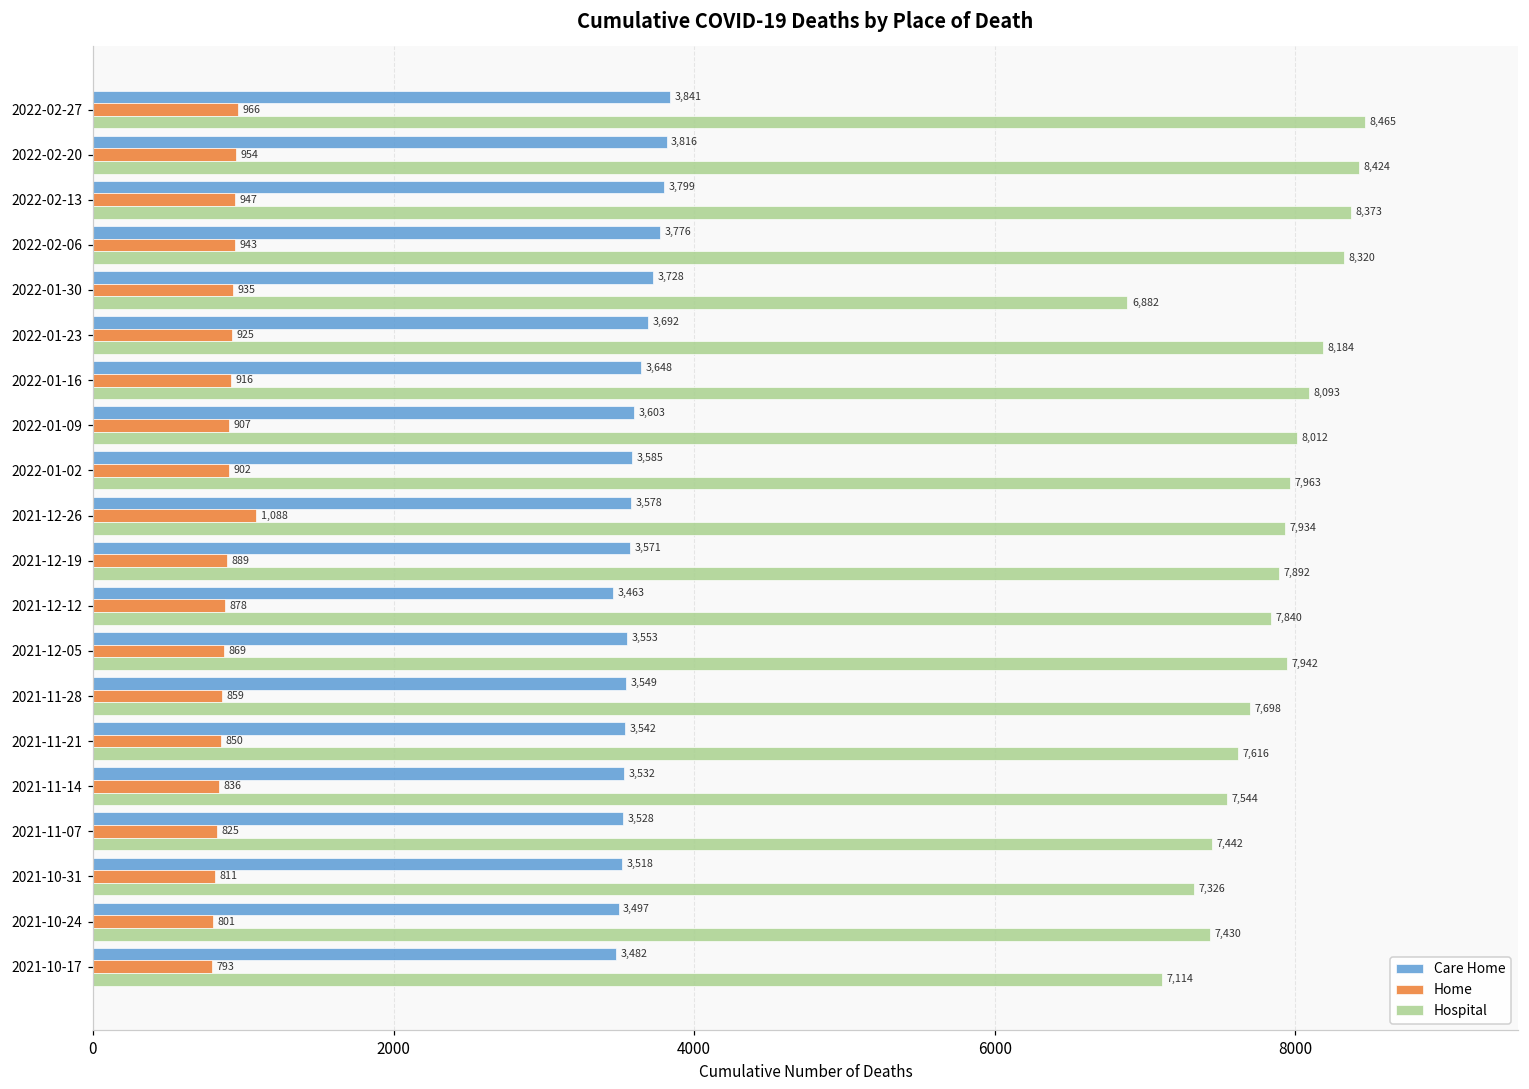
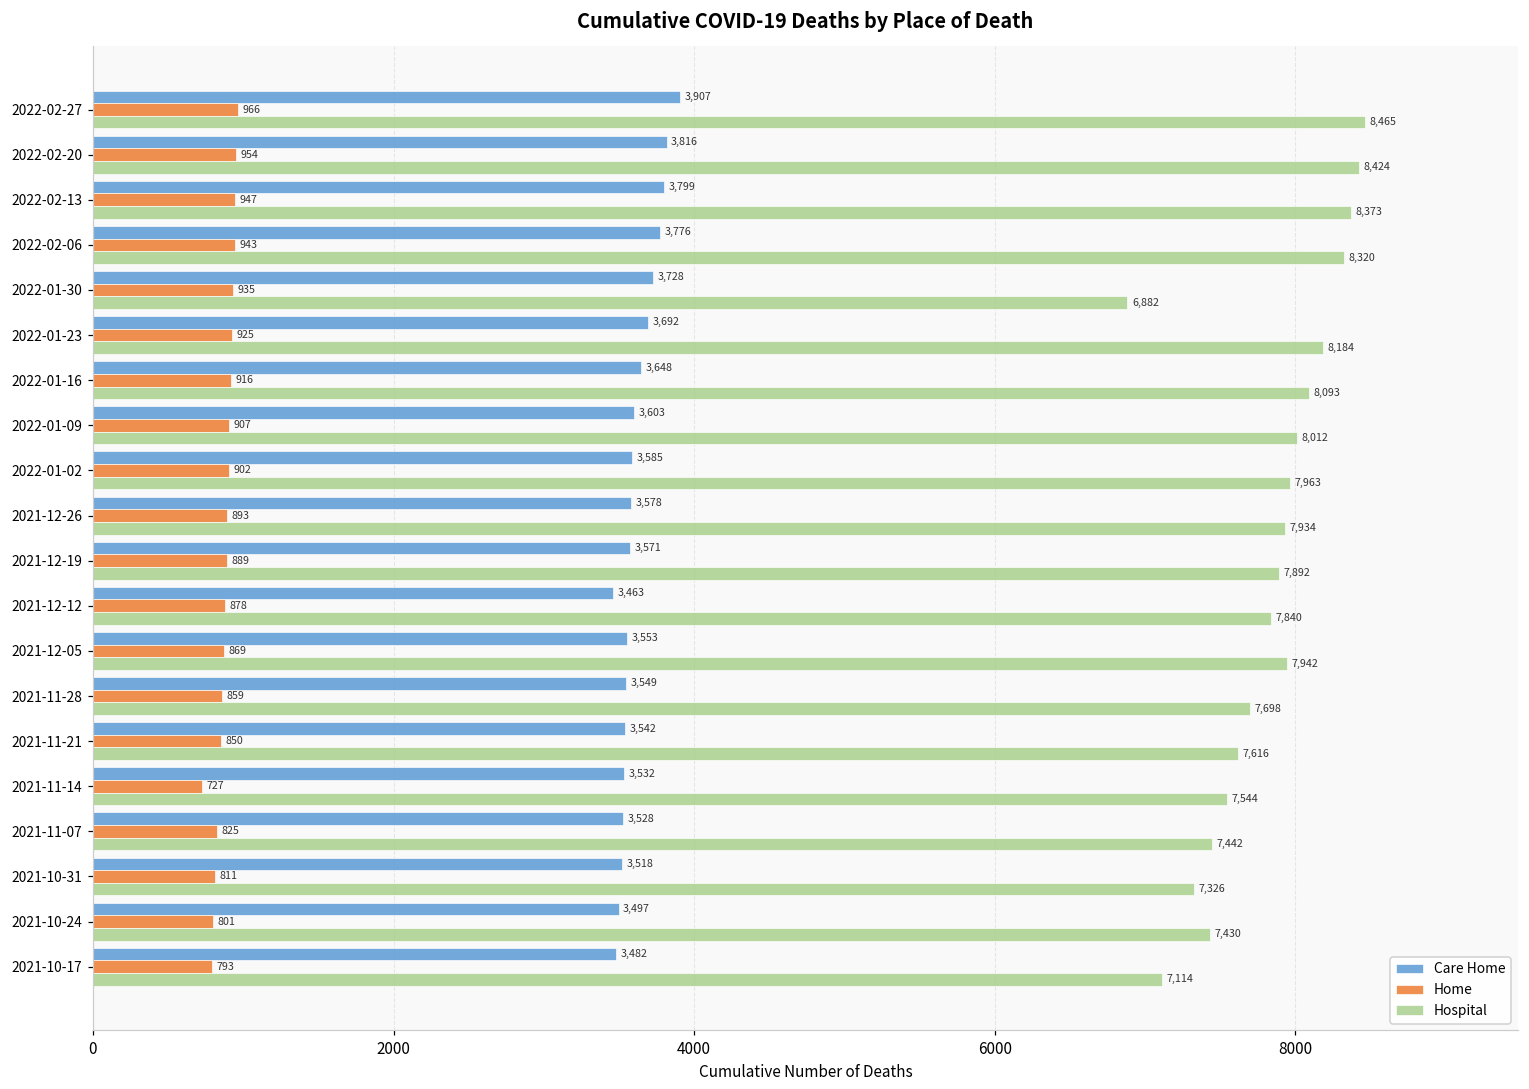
  {
    "Care Home": {
-     "2022-02-27": "3,841",
+     "2022-02-27": "3,907",
      "2022-02-20": "3,816",
      "2022-02-13": "3,799",
      "2022-02-06": "3,776",
      "2022-01-30": "3,728",
      "2022-01-23": "3,692",
      "2022-01-16": "3,648",
      "2022-01-09": "3,603",
      "2022-01-02": "3,585",
      "2021-12-26": "3,578",
      "2021-12-19": "3,571",
      "2021-12-12": "3,463",
      "2021-12-05": "3,553",
      "2021-11-28": "3,549",
      "2021-11-21": "3,542",
      "2021-11-14": "3,532",
      "2021-11-07": "3,528",
      "2021-10-31": "3,518",
      "2021-10-24": "3,497",
      "2021-10-17": "3,482"
    },
    "Home": {
      "2022-02-27": "966",
      "2022-02-20": "954",
      "2022-02-13": "947",
      "2022-02-06": "943",
      "2022-01-30": "935",
      "2022-01-23": "925",
      "2022-01-16": "916",
      "2022-01-09": "907",
      "2022-01-02": "902",
-     "2021-12-26": "1,088",
+     "2021-12-26": "893",
      "2021-12-19": "889",
      "2021-12-12": "878",
      "2021-12-05": "869",
      "2021-11-28": "859",
      "2021-11-21": "850",
-     "2021-11-14": "836",
+     "2021-11-14": "727",
      "2021-11-07": "825",
      "2021-10-31": "811",
      "2021-10-24": "801",
      "2021-10-17": "793"
    },
    "Hospital": {
      "2022-02-27": "8,465",
      "2022-02-20": "8,424",
      "2022-02-13": "8,373",
      "2022-02-06": "8,320",
      "2022-01-30": "6,882",
      "2022-01-23": "8,184",
      "2022-01-16": "8,093",
      "2022-01-09": "8,012",
      "2022-01-02": "7,963",
      "2021-12-26": "7,934",
      "2021-12-19": "7,892",
      "2021-12-12": "7,840",
      "2021-12-05": "7,942",
      "2021-11-28": "7,698",
      "2021-11-21": "7,616",
      "2021-11-14": "7,544",
      "2021-11-07": "7,442",
      "2021-10-31": "7,326",
      "2021-10-24": "7,430",
      "2021-10-17": "7,114"
    }
  }
